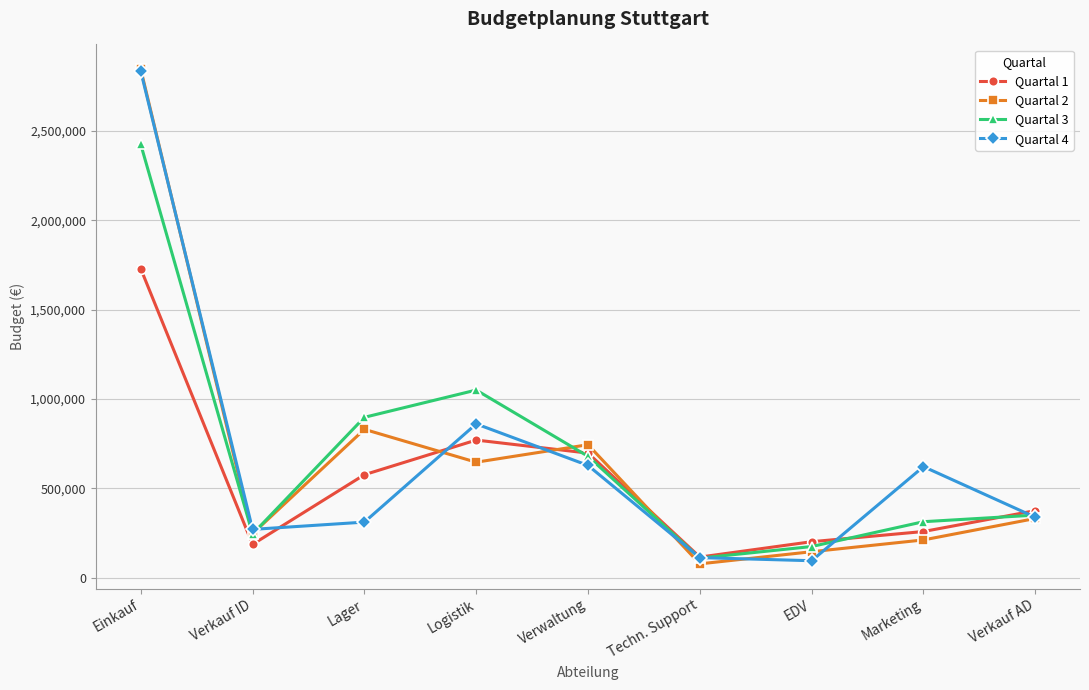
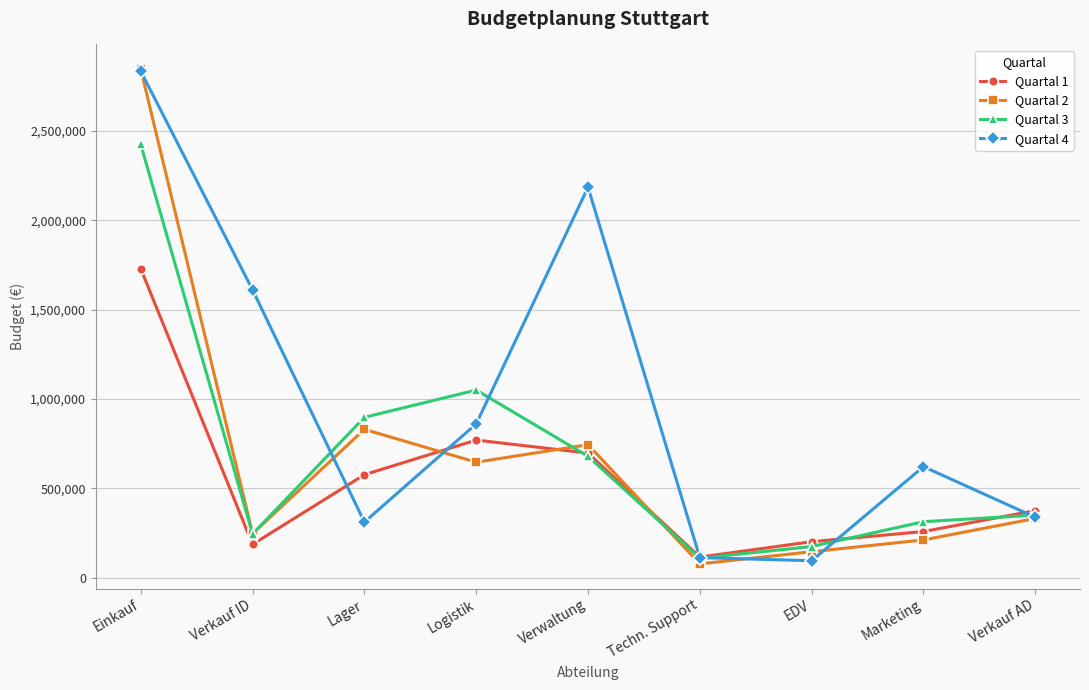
  {
    "Quartal 3": {
      "Einkauf": "2,430,000",
      "Lager": "900,000",
      "Logistik": "1,050,000",
      "Verwaltung": "680,000",
      "EDV": "170,000",
      "Marketing": "310,000"
    },
    "Quartal 4": {
-     "Verkauf ID": "270,000",
+     "Verkauf ID": "1,610,000",
      "Lager": "310,000",
      "Logistik": "860,000",
-     "Verwaltung": "630,000",
+     "Verwaltung": "2,190,000",
      "EDV": "90,000",
      "Marketing": "620,000"
    }
  }
